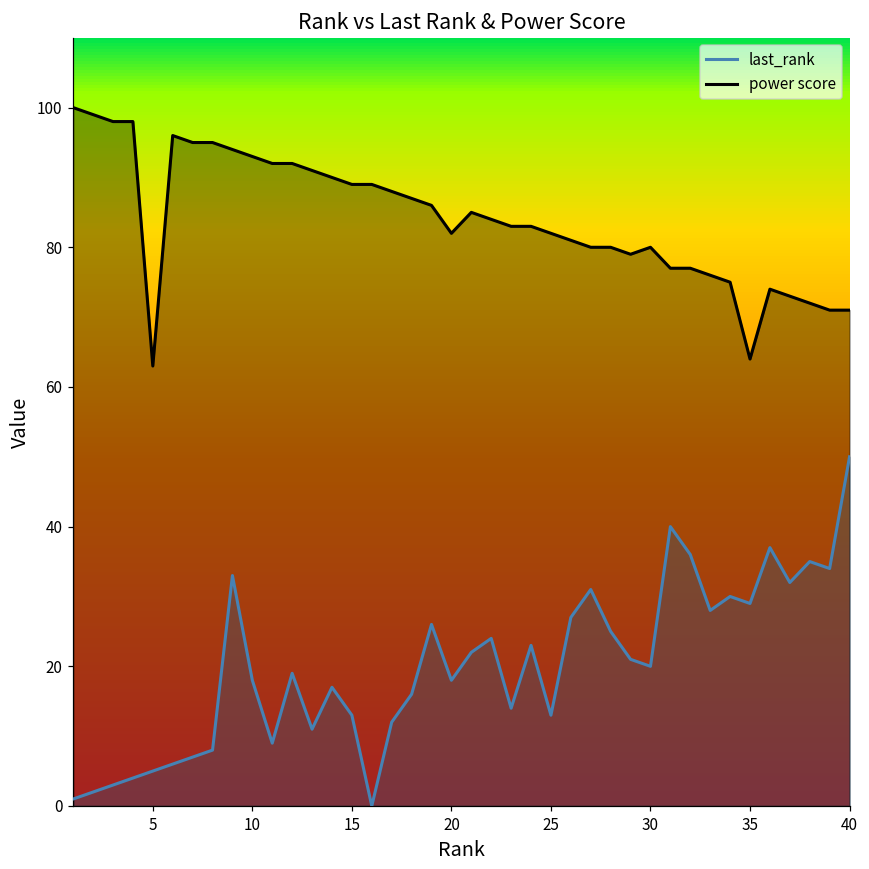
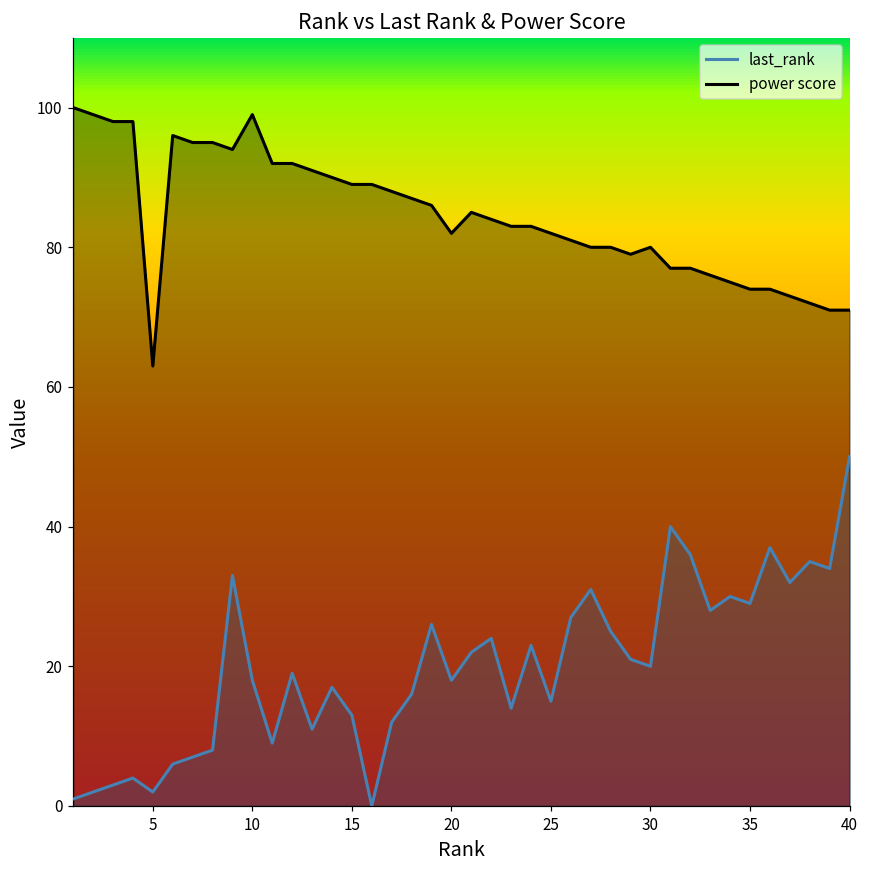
  {
    "last_rank": {
-     "5": 5,
+     "5": 2,
      "10": 18,
      "15": 13,
      "20": 18,
-     "25": 13,
+     "25": 15,
      "30": 20,
      "35": 29,
      "40": 50
    },
    "power score": {
      "5": 63,
-     "10": 93,
+     "10": 99,
      "15": 89,
      "20": 82,
      "25": 82,
      "30": 80,
-     "35": 64,
+     "35": 74,
      "40": 71
    }
  }
